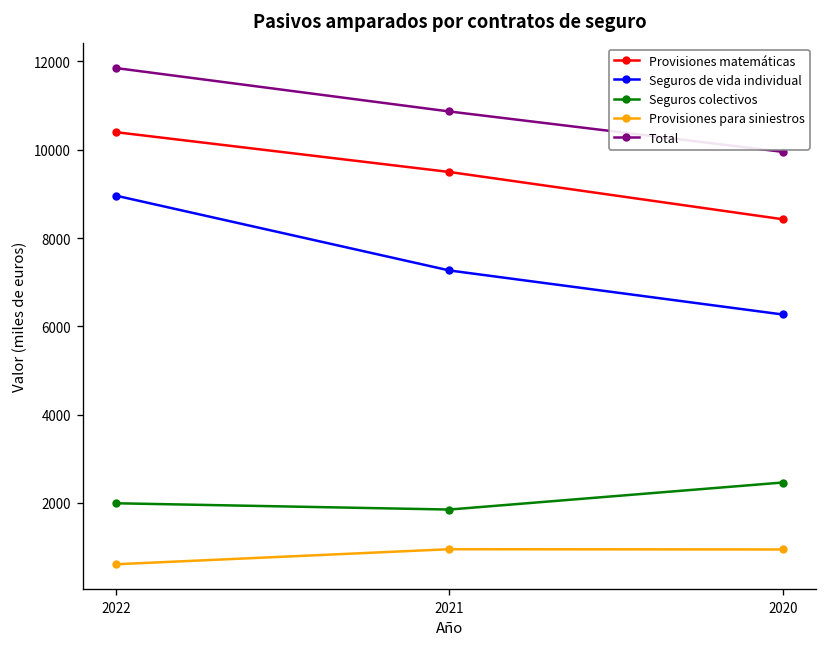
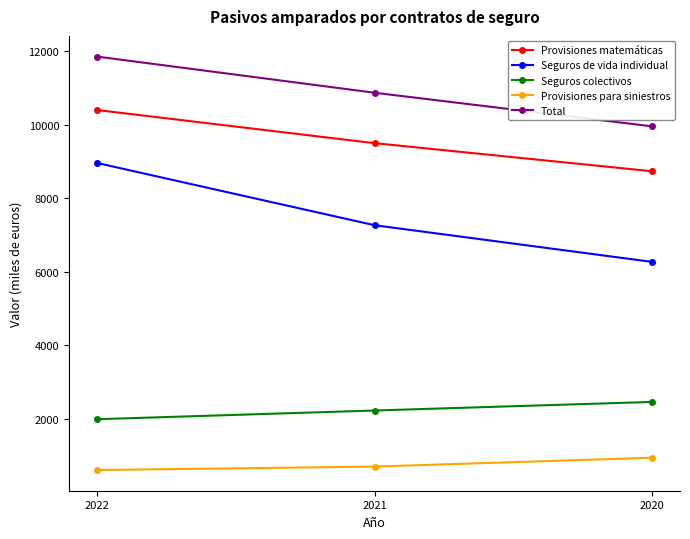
  {
    "Provisiones matemáticas": {
      "2022": 10400,
      "2021": 9500,
-     "2020": 8400
+     "2020": 8700
    },
    "Seguros de vida individual": {
      "2022": 9000,
      "2021": 7300,
      "2020": 6300
    },
    "Seguros colectivos": {
      "2022": 2000,
-     "2021": 1900,
+     "2021": 2200,
      "2020": 2500
    },
    "Provisiones para siniestros": {
      "2022": 600,
-     "2021": 1000,
+     "2021": 700,
      "2020": 900
    },
    "Total": {
      "2022": 11800,
      "2021": 10900,
      "2020": 10000
    }
  }
